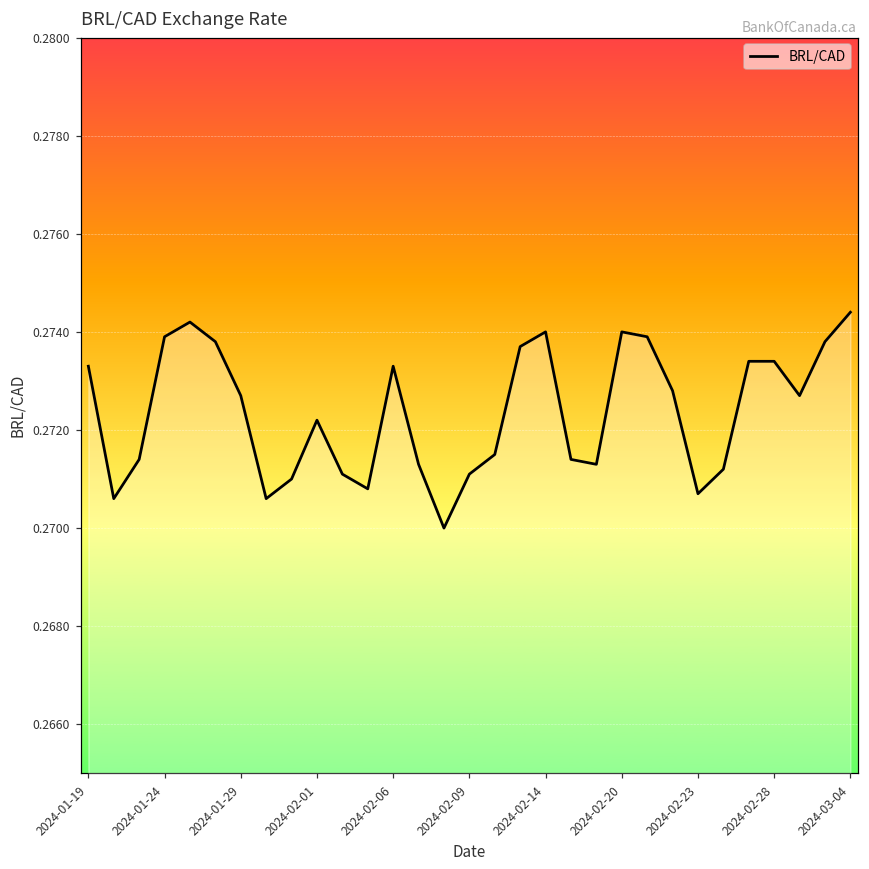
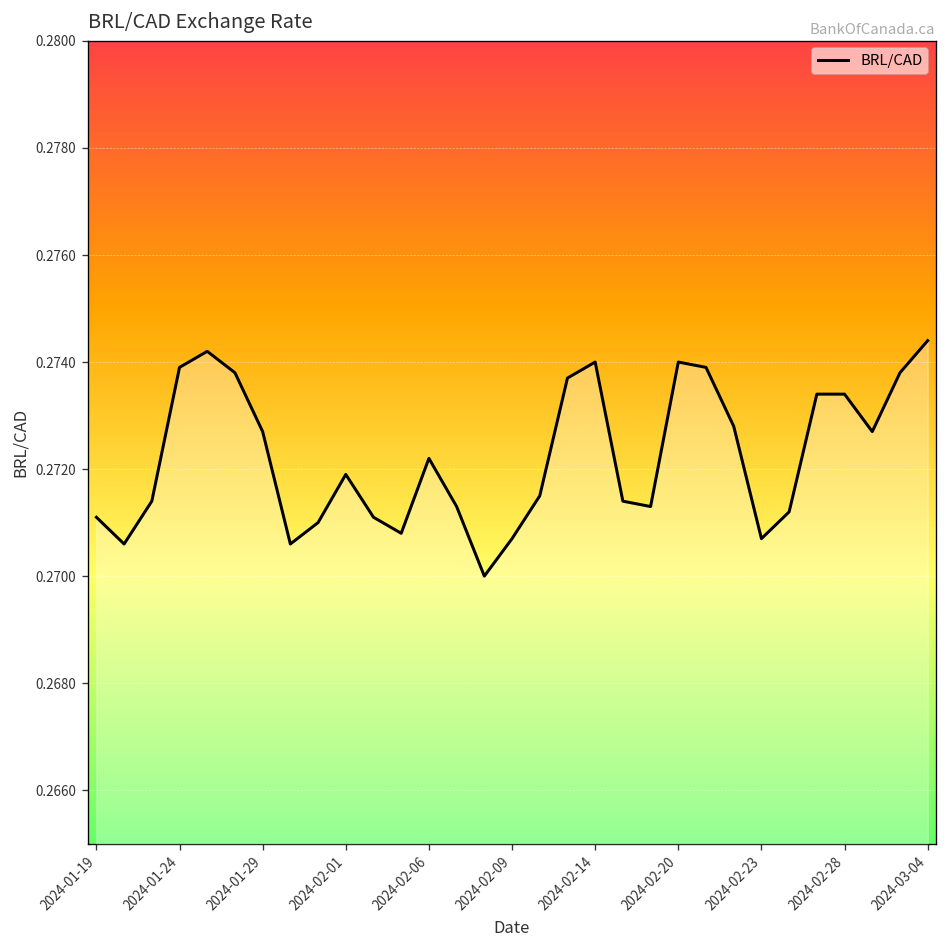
  {
-   "2024-01-19": 0.2733,
+   "2024-01-19": 0.2711,
    "2024-01-24": 0.2739,
    "2024-01-29": 0.2727,
-   "2024-02-01": 0.2722,
-   "2024-02-06": 0.2733,
-   "2024-02-09": 0.2711,
+   "2024-02-01": 0.2719,
+   "2024-02-06": 0.2722,
+   "2024-02-09": 0.2707,
    "2024-02-14": 0.2740,
    "2024-02-20": 0.2740,
    "2024-02-23": 0.2707,
    "2024-02-28": 0.2734,
    "2024-03-04": 0.2744
  }
